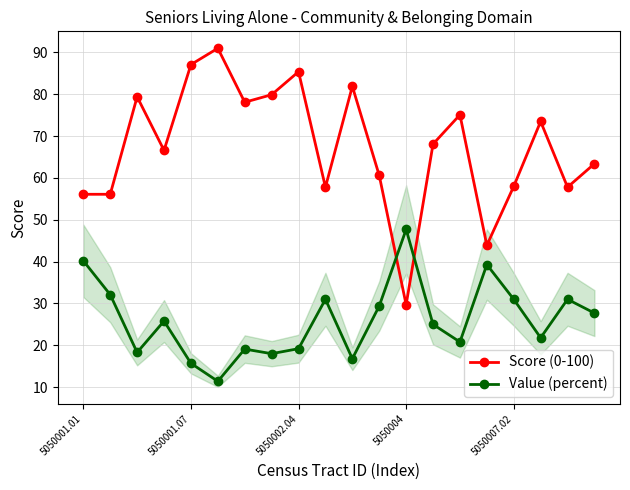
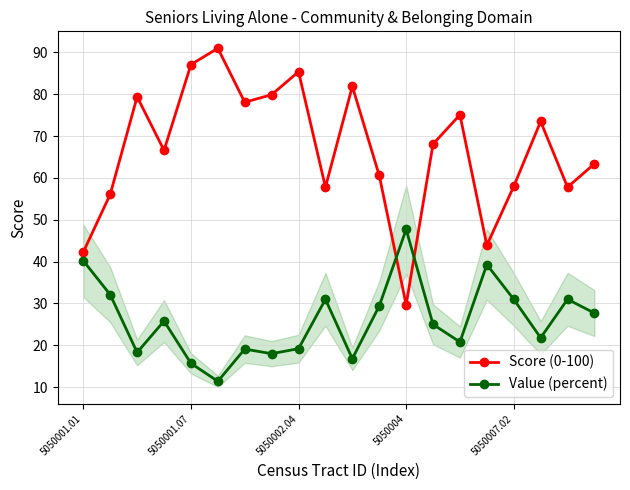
  {
    "Score (0-100)": {
-     "5050001.01": 56,
+     "5050001.01": 42,
      "5050001.07": 87,
      "5050002.04": 85,
      "5050004": 30,
      "5050007.02": 58
    }
  }
